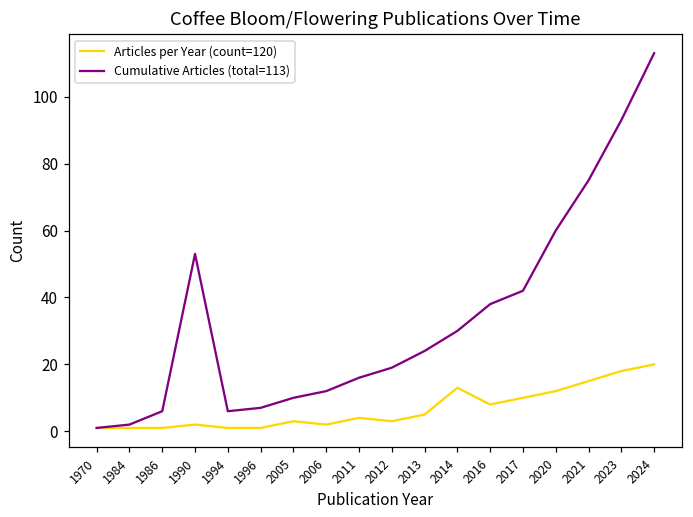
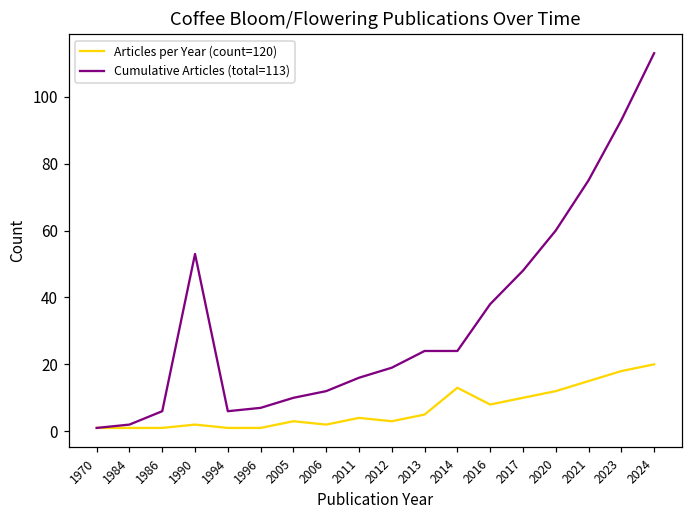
  {
    "Articles per Year (count=120)": {
      "1984": 1,
      "1986": 1,
      "1990": 2,
      "1994": 1,
      "1996": 1,
      "2005": 3,
      "2006": 2,
      "2011": 4,
      "2012": 3,
      "2013": 5,
      "2014": 13,
      "2016": 8,
      "2017": 10,
      "2020": 12,
      "2021": 15,
      "2023": 18,
      "2024": 20
    },
    "Cumulative Articles (total=113)": {
      "1984": 2,
      "1986": 6,
      "1990": 53,
      "1994": 6,
      "1996": 7,
      "2005": 10,
      "2006": 12,
      "2011": 16,
      "2012": 19,
      "2013": 24,
-     "2014": 30,
+     "2014": 24,
      "2016": 38,
-     "2017": 42,
+     "2017": 48,
      "2020": 60,
      "2021": 75,
      "2023": 93,
      "2024": 113
    }
  }
